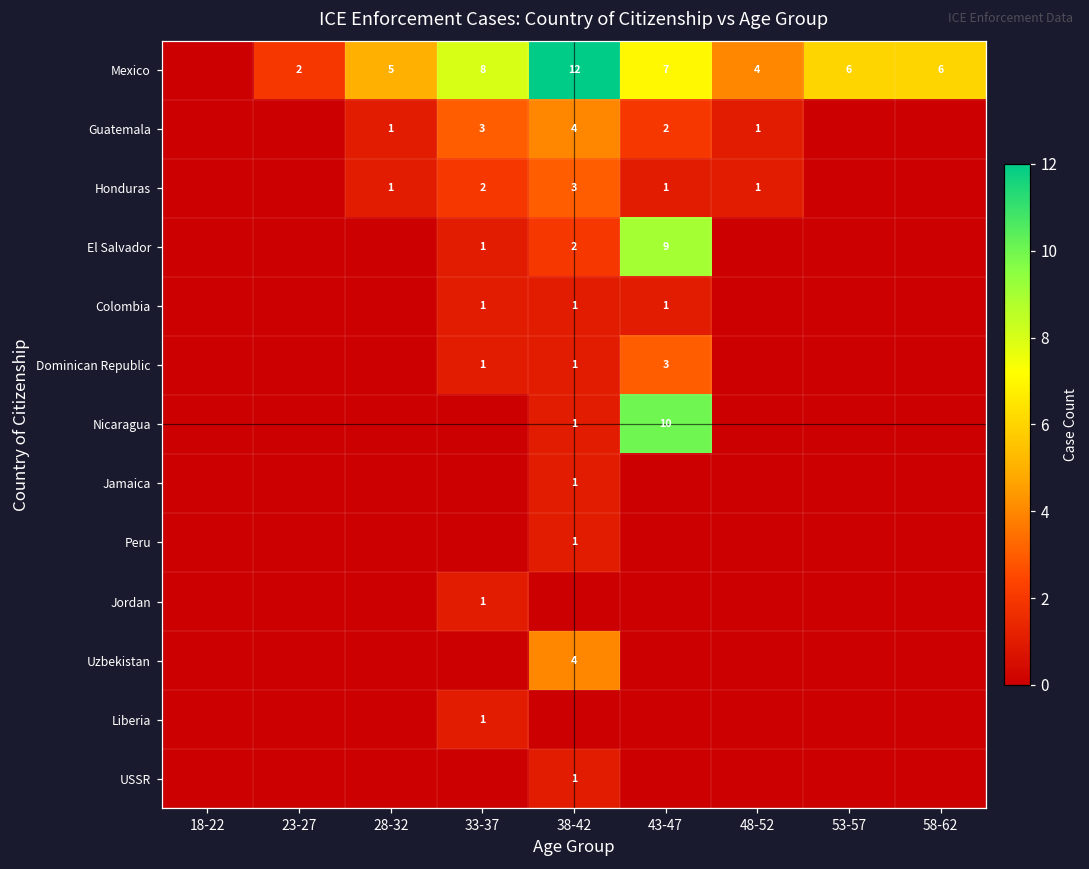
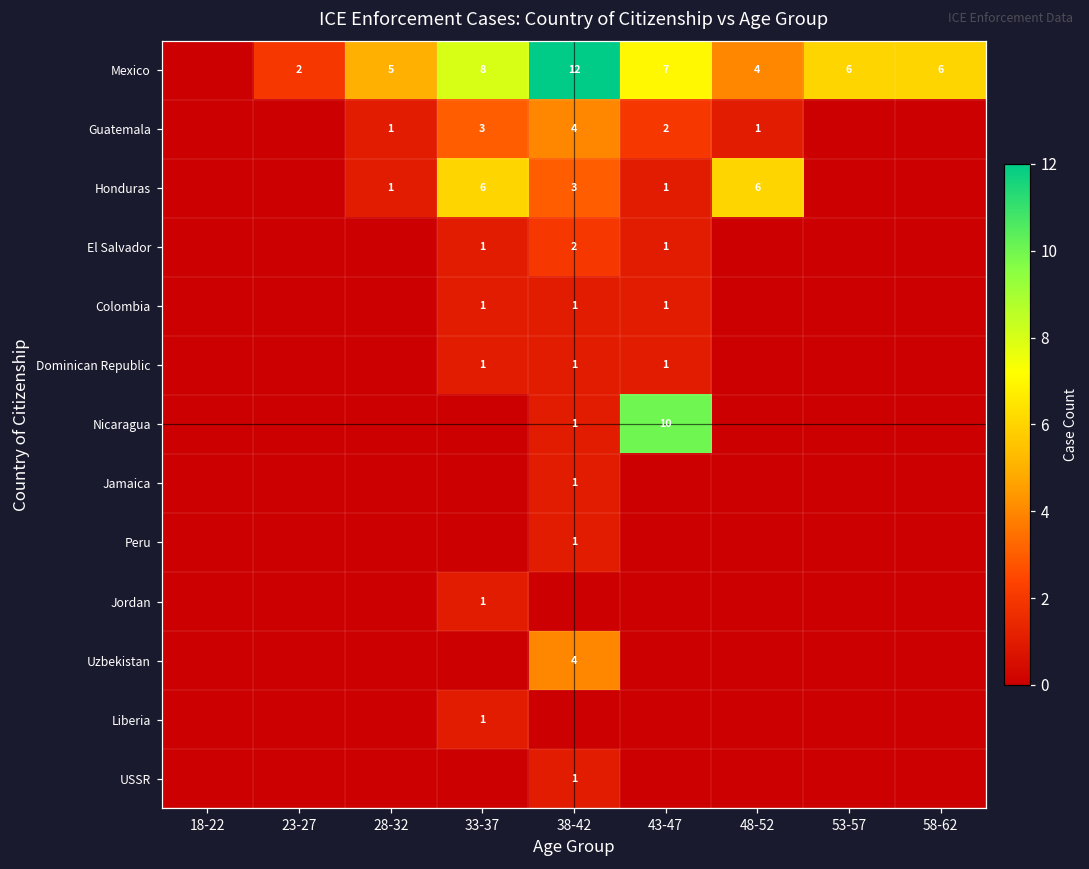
  {
    "Mexico": {
      "23-27": 2,
      "28-32": 5,
      "33-37": 8,
      "38-42": 12,
      "43-47": 7,
      "48-52": 4,
      "53-57": 6,
      "58-62": 6
    },
    "Guatemala": {
      "28-32": 1,
      "33-37": 3,
      "38-42": 4,
      "43-47": 2,
      "48-52": 1
    },
    "Honduras": {
      "28-32": 1,
-     "33-37": 2,
+     "33-37": 6,
      "38-42": 3,
      "43-47": 1,
-     "48-52": 1
+     "48-52": 6
    },
    "El Salvador": {
      "33-37": 1,
      "38-42": 2,
-     "43-47": 9
+     "43-47": 1
    },
    "Colombia": {
      "33-37": 1,
      "38-42": 1,
      "43-47": 1
    },
    "Dominican Republic": {
      "33-37": 1,
      "38-42": 1,
-     "43-47": 3
+     "43-47": 1
    },
    "Nicaragua": {
      "38-42": 1,
      "43-47": 10
    },
    "Jamaica": {
      "38-42": 1
    },
    "Peru": {
      "38-42": 1
    },
    "Jordan": {
      "33-37": 1
    },
    "Uzbekistan": {
      "38-42": 4
    },
    "Liberia": {
      "33-37": 1
    },
    "USSR": {
      "38-42": 1
    }
  }
